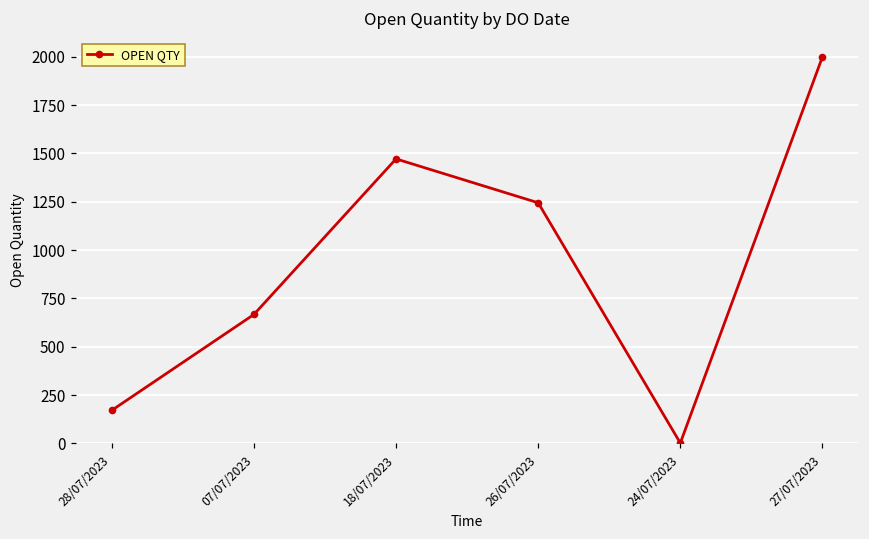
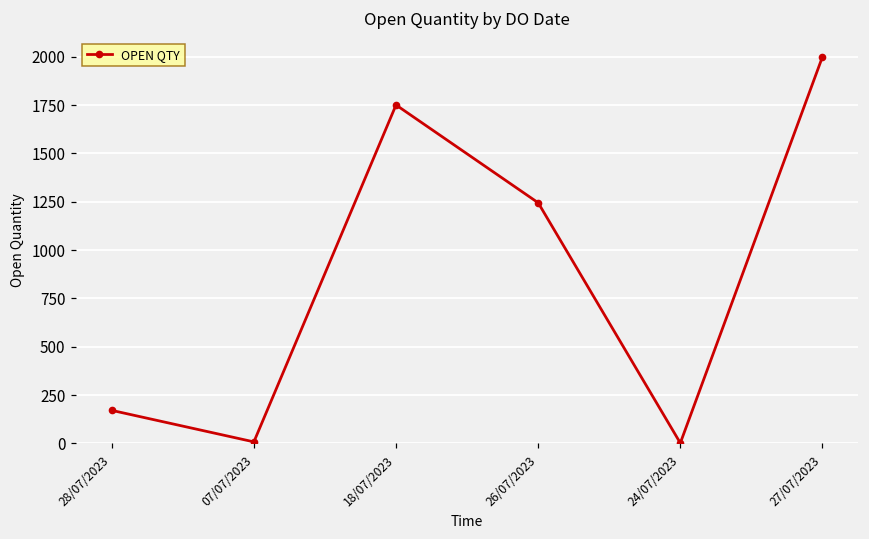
  {
    "28/07/2023": 170,
-   "07/07/2023": 670,
-   "18/07/2023": 1470,
+   "07/07/2023": 10,
+   "18/07/2023": 1750,
    "26/07/2023": 1250,
    "24/07/2023": 0,
    "27/07/2023": 2000
  }
